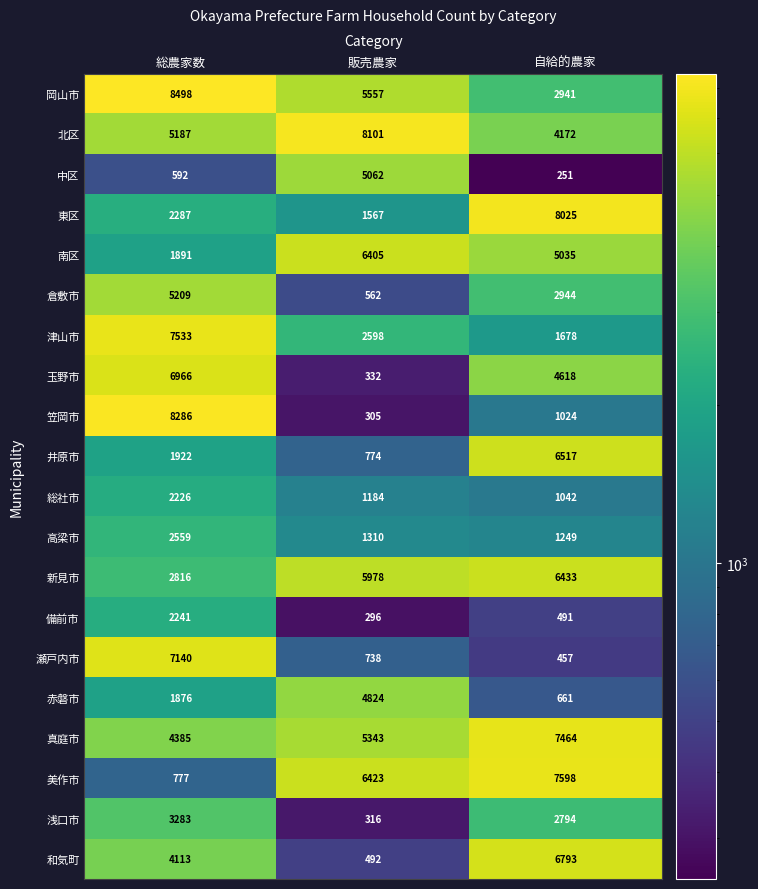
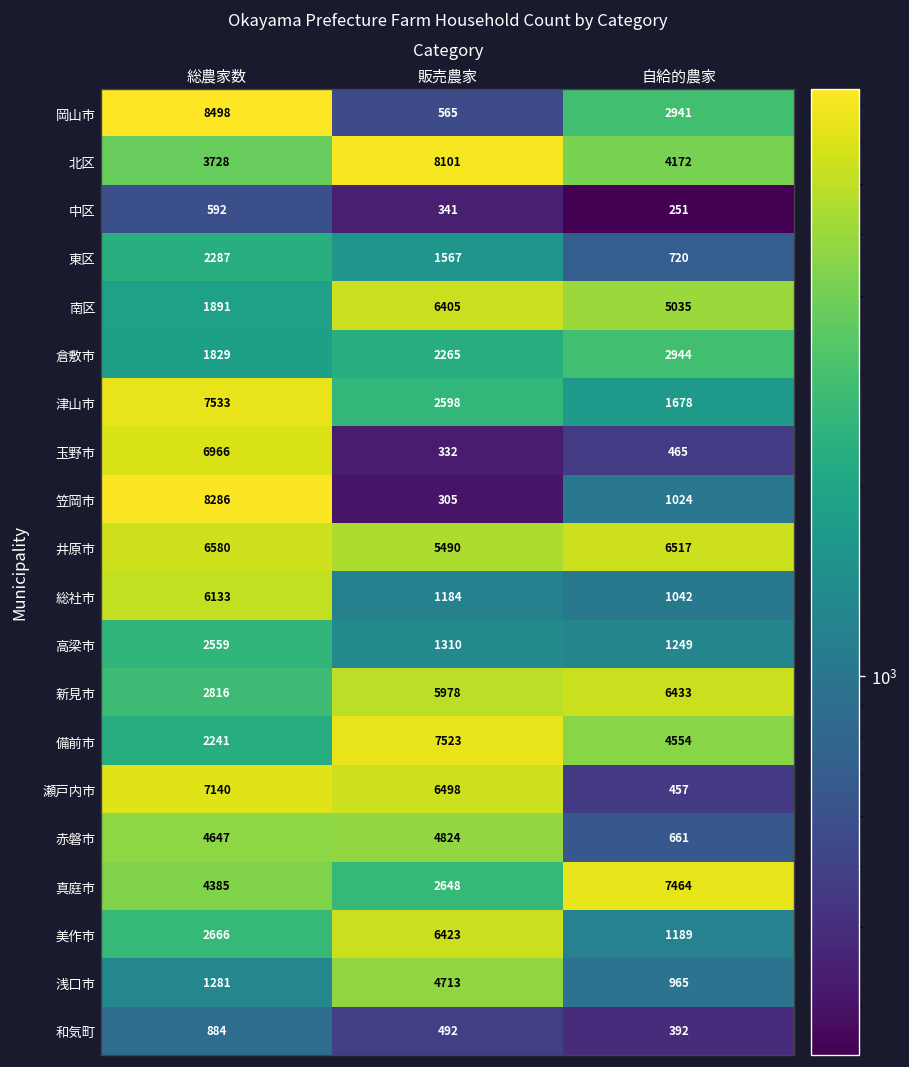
  {
    "岡山市": {
      "総農家数": 8498,
-     "販売農家": 5557,
+     "販売農家": 565,
      "自給的農家": 2941
    },
    "北区": {
-     "総農家数": 5187,
+     "総農家数": 3728,
      "販売農家": 8101,
      "自給的農家": 4172
    },
    "中区": {
      "総農家数": 592,
-     "販売農家": 5062,
+     "販売農家": 341,
      "自給的農家": 251
    },
    "東区": {
      "総農家数": 2287,
      "販売農家": 1567,
-     "自給的農家": 8025
+     "自給的農家": 720
    },
    "南区": {
      "総農家数": 1891,
      "販売農家": 6405,
      "自給的農家": 5035
    },
    "倉敷市": {
-     "総農家数": 5209,
-     "販売農家": 562,
+     "総農家数": 1829,
+     "販売農家": 2265,
      "自給的農家": 2944
    },
    "津山市": {
      "総農家数": 7533,
      "販売農家": 2598,
      "自給的農家": 1678
    },
    "玉野市": {
      "総農家数": 6966,
      "販売農家": 332,
-     "自給的農家": 4618
+     "自給的農家": 465
    },
    "笠岡市": {
      "総農家数": 8286,
      "販売農家": 305,
      "自給的農家": 1024
    },
    "井原市": {
-     "総農家数": 1922,
-     "販売農家": 774,
+     "総農家数": 6580,
+     "販売農家": 5490,
      "自給的農家": 6517
    },
    "総社市": {
-     "総農家数": 2226,
+     "総農家数": 6133,
      "販売農家": 1184,
      "自給的農家": 1042
    },
    "高梁市": {
      "総農家数": 2559,
      "販売農家": 1310,
      "自給的農家": 1249
    },
    "新見市": {
      "総農家数": 2816,
      "販売農家": 5978,
      "自給的農家": 6433
    },
    "備前市": {
      "総農家数": 2241,
-     "販売農家": 296,
-     "自給的農家": 491
+     "販売農家": 7523,
+     "自給的農家": 4554
    },
    "瀬戸内市": {
      "総農家数": 7140,
-     "販売農家": 738,
+     "販売農家": 6498,
      "自給的農家": 457
    },
    "赤磐市": {
-     "総農家数": 1876,
+     "総農家数": 4647,
      "販売農家": 4824,
      "自給的農家": 661
    },
    "真庭市": {
      "総農家数": 4385,
-     "販売農家": 5343,
+     "販売農家": 2648,
      "自給的農家": 7464
    },
    "美作市": {
-     "総農家数": 777,
+     "総農家数": 2666,
      "販売農家": 6423,
-     "自給的農家": 7598
+     "自給的農家": 1189
    },
    "浅口市": {
-     "総農家数": 3283,
-     "販売農家": 316,
-     "自給的農家": 2794
+     "総農家数": 1281,
+     "販売農家": 4713,
+     "自給的農家": 965
    },
    "和気町": {
-     "総農家数": 4113,
+     "総農家数": 884,
      "販売農家": 492,
-     "自給的農家": 6793
+     "自給的農家": 392
    }
  }
